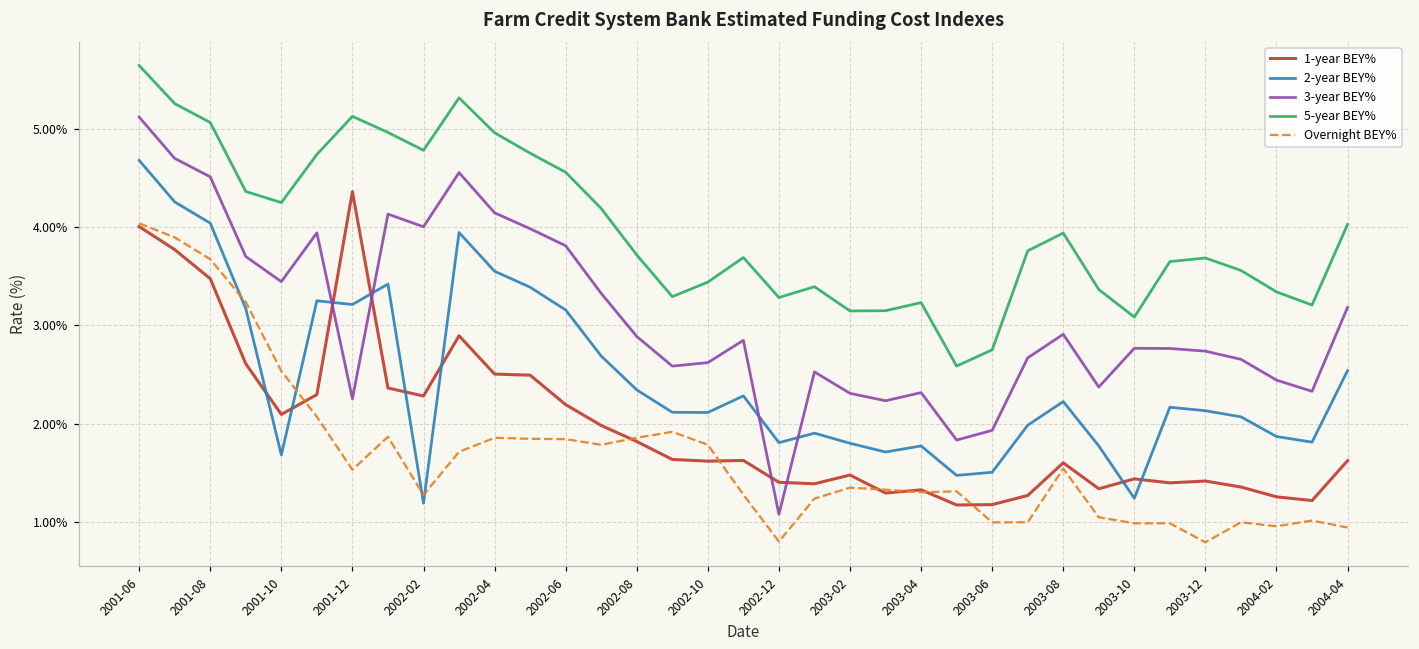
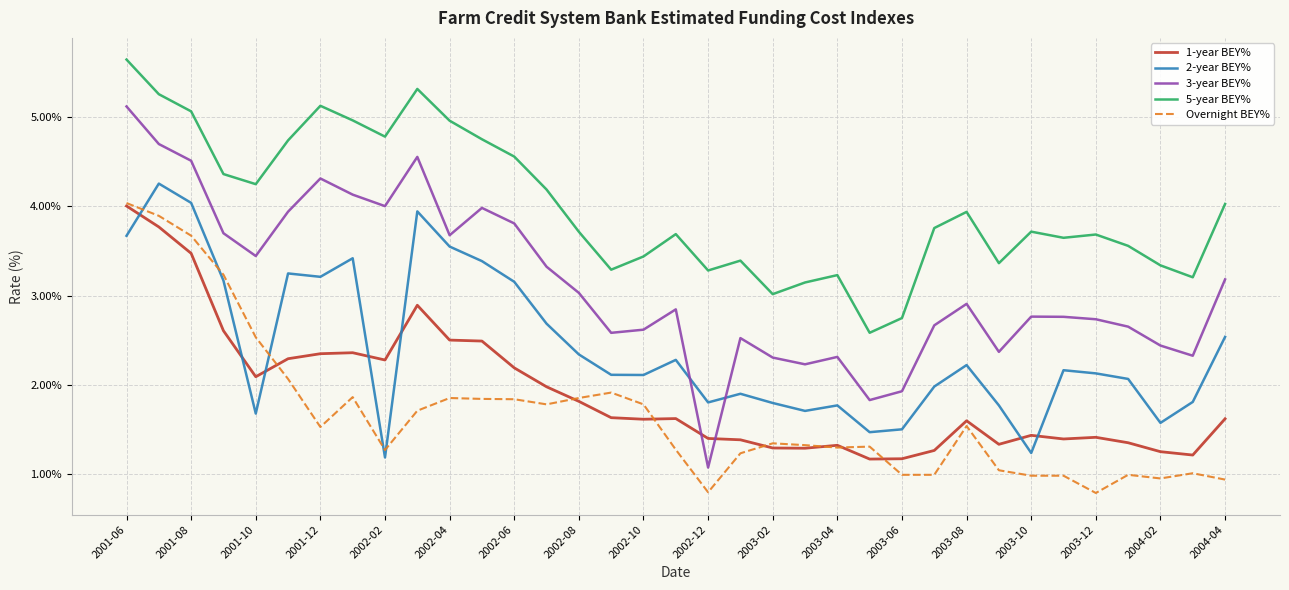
  {
    "1-year BEY%": {
      "2001-06": "4.0%",
      "2001-08": "3.5%",
      "2001-10": "2.1%",
-     "2001-12": "4.4%",
+     "2001-12": "2.4%",
      "2002-02": "2.3%",
      "2002-04": "2.5%",
      "2002-06": "2.2%",
      "2002-08": "1.8%",
      "2002-10": "1.6%",
      "2002-12": "1.4%",
-     "2003-02": "1.5%",
+     "2003-02": "1.3%",
      "2003-06": "1.2%",
      "2003-08": "1.6%",
      "2003-10": "1.4%",
      "2003-12": "1.4%",
      "2004-02": "1.3%",
      "2004-04": "1.6%"
    },
    "2-year BEY%": {
-     "2001-06": "4.7%",
+     "2001-06": "3.7%",
      "2001-08": "4.0%",
      "2001-10": "1.7%",
      "2001-12": "3.2%",
      "2002-02": "1.2%",
      "2002-04": "3.5%",
      "2002-06": "3.2%",
      "2002-08": "2.3%",
      "2002-10": "2.1%",
      "2002-12": "1.8%",
      "2003-02": "1.8%",
      "2003-04": "1.8%",
      "2003-06": "1.5%",
      "2003-08": "2.2%",
      "2003-10": "1.2%",
      "2003-12": "2.1%",
-     "2004-02": "1.9%",
+     "2004-02": "1.6%",
      "2004-04": "2.5%"
    },
    "3-year BEY%": {
      "2001-06": "5.1%",
      "2001-08": "4.5%",
      "2001-10": "3.4%",
-     "2001-12": "2.3%",
+     "2001-12": "4.3%",
      "2002-02": "4.0%",
-     "2002-04": "4.1%",
+     "2002-04": "3.7%",
      "2002-06": "3.8%",
-     "2002-08": "2.9%",
+     "2002-08": "3.0%",
      "2002-10": "2.6%",
      "2002-12": "1.1%",
      "2003-02": "2.3%",
      "2003-04": "2.3%",
      "2003-06": "1.9%",
      "2003-08": "2.9%",
      "2003-10": "2.8%",
      "2003-12": "2.7%",
      "2004-02": "2.4%",
      "2004-04": "3.2%"
    },
    "5-year BEY%": {
      "2001-06": "5.6%",
      "2001-08": "5.1%",
      "2001-10": "4.2%",
      "2001-12": "5.1%",
      "2002-02": "4.8%",
      "2002-04": "5.0%",
      "2002-06": "4.6%",
      "2002-08": "3.7%",
      "2002-10": "3.4%",
      "2002-12": "3.3%",
-     "2003-02": "3.1%",
+     "2003-02": "3.0%",
      "2003-04": "3.2%",
      "2003-06": "2.8%",
      "2003-08": "3.9%",
-     "2003-10": "3.1%",
+     "2003-10": "3.7%",
      "2003-12": "3.7%",
      "2004-02": "3.3%",
      "2004-04": "4.0%"
    },
    "Overnight BEY%": {
      "2001-06": "4.0%",
      "2001-08": "3.7%",
      "2001-10": "2.5%",
      "2001-12": "1.5%",
      "2002-02": "1.3%",
      "2002-04": "1.9%",
      "2002-06": "1.8%",
      "2002-08": "1.9%",
      "2002-10": "1.8%",
      "2002-12": "0.8%",
      "2003-02": "1.3%",
      "2003-06": "1.0%",
      "2003-08": "1.5%",
      "2003-10": "1.0%",
      "2003-12": "0.8%",
      "2004-02": "1.0%",
      "2004-04": "0.9%"
    }
  }
